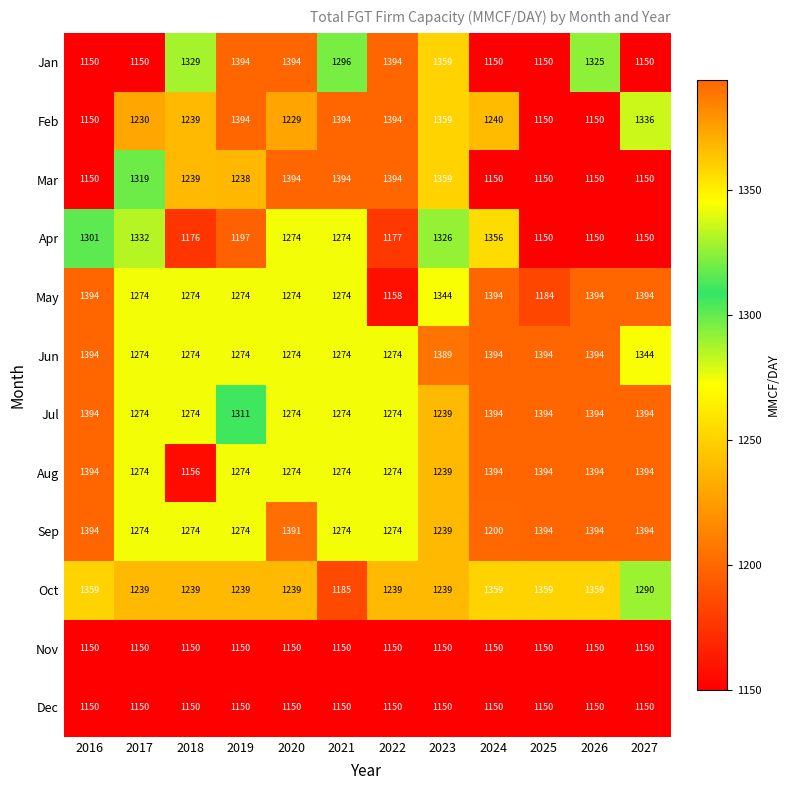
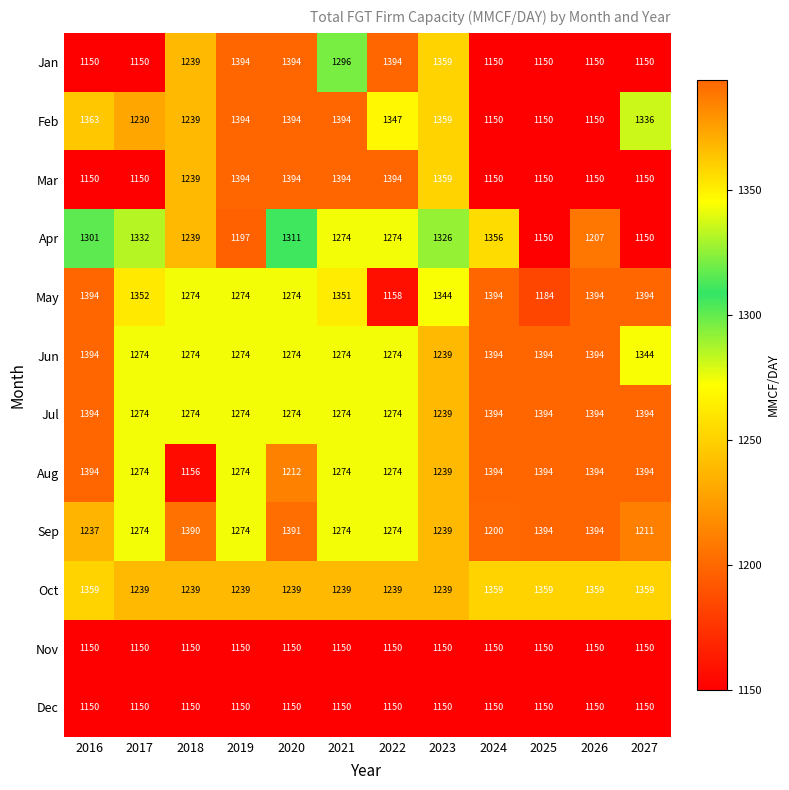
  {
    "Jan": {
      "2016": 1150,
      "2017": 1150,
-     "2018": 1329,
+     "2018": 1239,
      "2019": 1394,
      "2020": 1394,
      "2021": 1296,
      "2022": 1394,
      "2023": 1359,
      "2024": 1150,
      "2025": 1150,
-     "2026": 1325,
+     "2026": 1150,
      "2027": 1150
    },
    "Feb": {
-     "2016": 1150,
+     "2016": 1363,
      "2017": 1230,
      "2018": 1239,
      "2019": 1394,
-     "2020": 1229,
+     "2020": 1394,
      "2021": 1394,
-     "2022": 1394,
+     "2022": 1347,
      "2023": 1359,
-     "2024": 1240,
+     "2024": 1150,
      "2025": 1150,
      "2026": 1150,
      "2027": 1336
    },
    "Mar": {
      "2016": 1150,
-     "2017": 1319,
+     "2017": 1150,
      "2018": 1239,
-     "2019": 1238,
+     "2019": 1394,
      "2020": 1394,
      "2021": 1394,
      "2022": 1394,
      "2023": 1359,
      "2024": 1150,
      "2025": 1150,
      "2026": 1150,
      "2027": 1150
    },
    "Apr": {
      "2016": 1301,
      "2017": 1332,
-     "2018": 1176,
+     "2018": 1239,
      "2019": 1197,
-     "2020": 1274,
+     "2020": 1311,
      "2021": 1274,
-     "2022": 1177,
+     "2022": 1274,
      "2023": 1326,
      "2024": 1356,
      "2025": 1150,
-     "2026": 1150,
+     "2026": 1207,
      "2027": 1150
    },
    "May": {
      "2016": 1394,
-     "2017": 1274,
+     "2017": 1352,
      "2018": 1274,
      "2019": 1274,
      "2020": 1274,
-     "2021": 1274,
+     "2021": 1351,
      "2022": 1158,
      "2023": 1344,
      "2024": 1394,
      "2025": 1184,
      "2026": 1394,
      "2027": 1394
    },
    "Jun": {
      "2016": 1394,
      "2017": 1274,
      "2018": 1274,
      "2019": 1274,
      "2020": 1274,
      "2021": 1274,
      "2022": 1274,
-     "2023": 1389,
+     "2023": 1239,
      "2024": 1394,
      "2025": 1394,
      "2026": 1394,
      "2027": 1344
    },
    "Jul": {
      "2016": 1394,
      "2017": 1274,
      "2018": 1274,
-     "2019": 1311,
+     "2019": 1274,
      "2020": 1274,
      "2021": 1274,
      "2022": 1274,
      "2023": 1239,
      "2024": 1394,
      "2025": 1394,
      "2026": 1394,
      "2027": 1394
    },
    "Aug": {
      "2016": 1394,
      "2017": 1274,
      "2018": 1156,
      "2019": 1274,
-     "2020": 1274,
+     "2020": 1212,
      "2021": 1274,
      "2022": 1274,
      "2023": 1239,
      "2024": 1394,
      "2025": 1394,
      "2026": 1394,
      "2027": 1394
    },
    "Sep": {
-     "2016": 1394,
+     "2016": 1237,
      "2017": 1274,
-     "2018": 1274,
+     "2018": 1390,
      "2019": 1274,
      "2020": 1391,
      "2021": 1274,
      "2022": 1274,
      "2023": 1239,
      "2024": 1200,
      "2025": 1394,
      "2026": 1394,
-     "2027": 1394
+     "2027": 1211
    },
    "Oct": {
      "2016": 1359,
      "2017": 1239,
      "2018": 1239,
      "2019": 1239,
      "2020": 1239,
-     "2021": 1185,
+     "2021": 1239,
      "2022": 1239,
      "2023": 1239,
      "2024": 1359,
      "2025": 1359,
      "2026": 1359,
-     "2027": 1290
+     "2027": 1359
    },
    "Nov": {
      "2016": 1150,
      "2017": 1150,
      "2018": 1150,
      "2019": 1150,
      "2020": 1150,
      "2021": 1150,
      "2022": 1150,
      "2023": 1150,
      "2024": 1150,
      "2025": 1150,
      "2026": 1150,
      "2027": 1150
    },
    "Dec": {
      "2016": 1150,
      "2017": 1150,
      "2018": 1150,
      "2019": 1150,
      "2020": 1150,
      "2021": 1150,
      "2022": 1150,
      "2023": 1150,
      "2024": 1150,
      "2025": 1150,
      "2026": 1150,
      "2027": 1150
    }
  }
